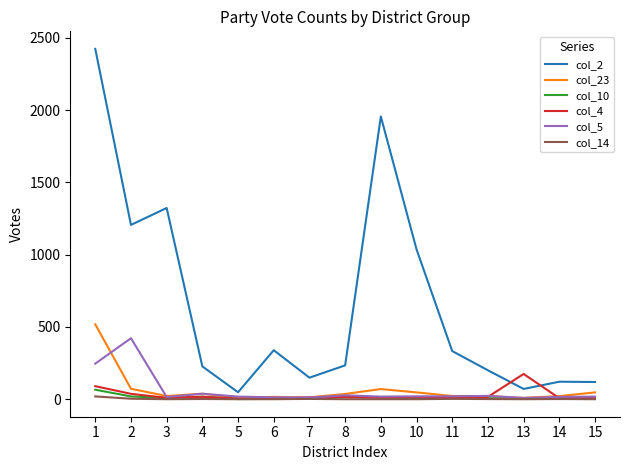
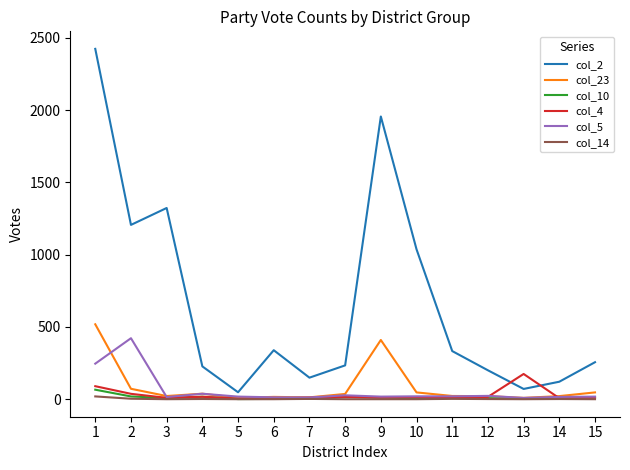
  {
    "col_2": {
      "1": 2420,
      "2": 1210,
      "3": 1320,
      "4": 230,
      "5": 50,
      "6": 340,
      "7": 150,
      "8": 230,
      "9": 1960,
      "10": 1040,
      "11": 330,
      "12": 200,
      "13": 70,
      "14": 120,
-     "15": 120
+     "15": 260
    },
    "col_23": {
      "1": 520,
      "2": 70,
-     "9": 70,
+     "9": 410,
      "10": 50,
      "15": 50
    },
    "col_10": {
      "1": 70
    },
    "col_4": {
      "1": 90,
      "2": 40,
      "13": 170
    },
    "col_5": {
      "1": 250,
      "2": 420
    },
    "col_14": {
      "1": 20
    }
  }
